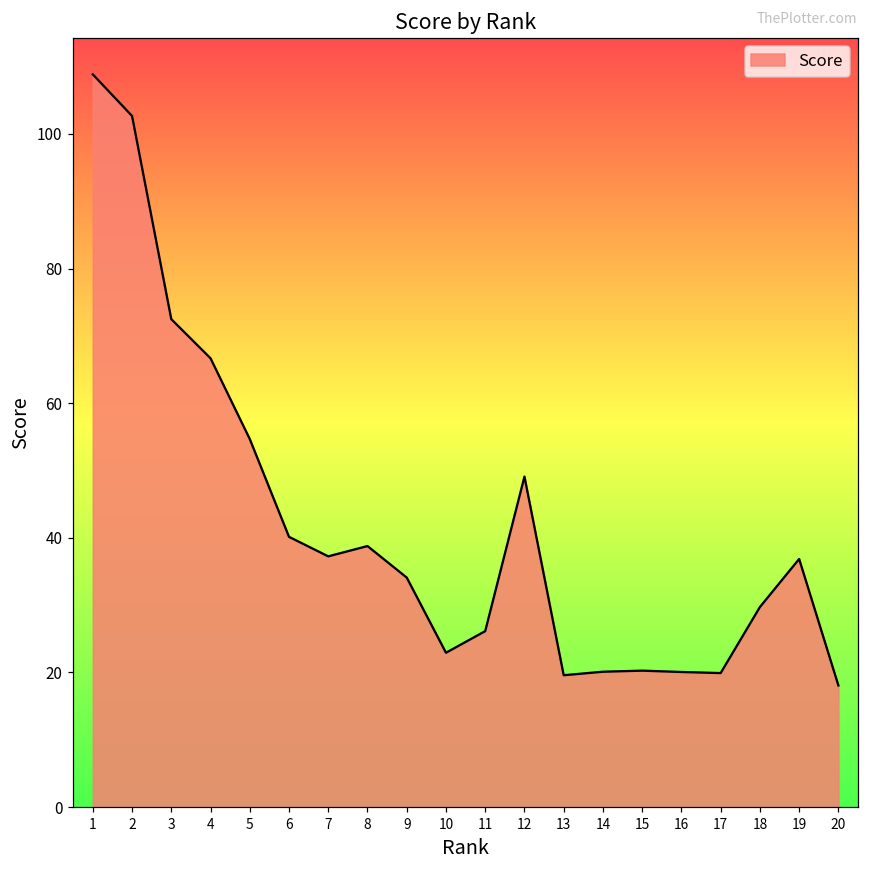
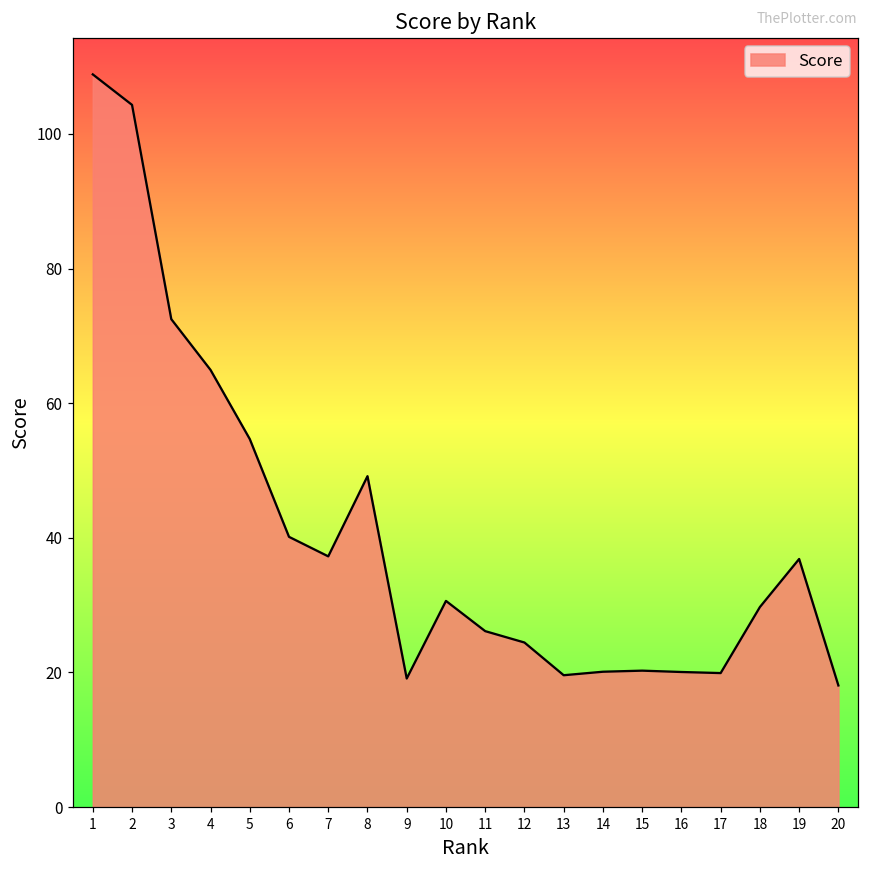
  {
    "1": 109,
-   "2": 103,
+   "2": 104,
    "3": 72,
-   "4": 67,
+   "4": 65,
    "5": 55,
    "6": 40,
    "7": 37,
-   "8": 39,
-   "9": 34,
-   "10": 23,
+   "8": 49,
+   "9": 19,
+   "10": 31,
    "11": 26,
-   "12": 49,
+   "12": 24,
    "13": 20,
    "14": 20,
    "15": 20,
    "16": 20,
    "17": 20,
    "18": 30,
    "19": 37,
    "20": 18
  }
